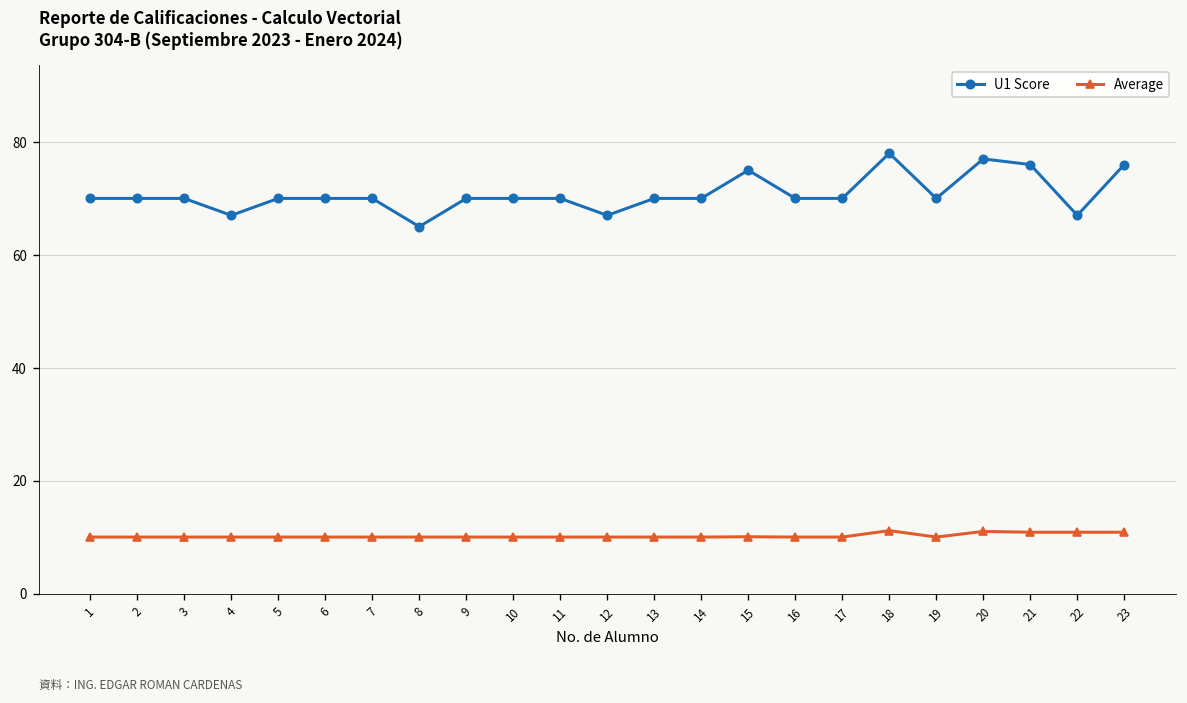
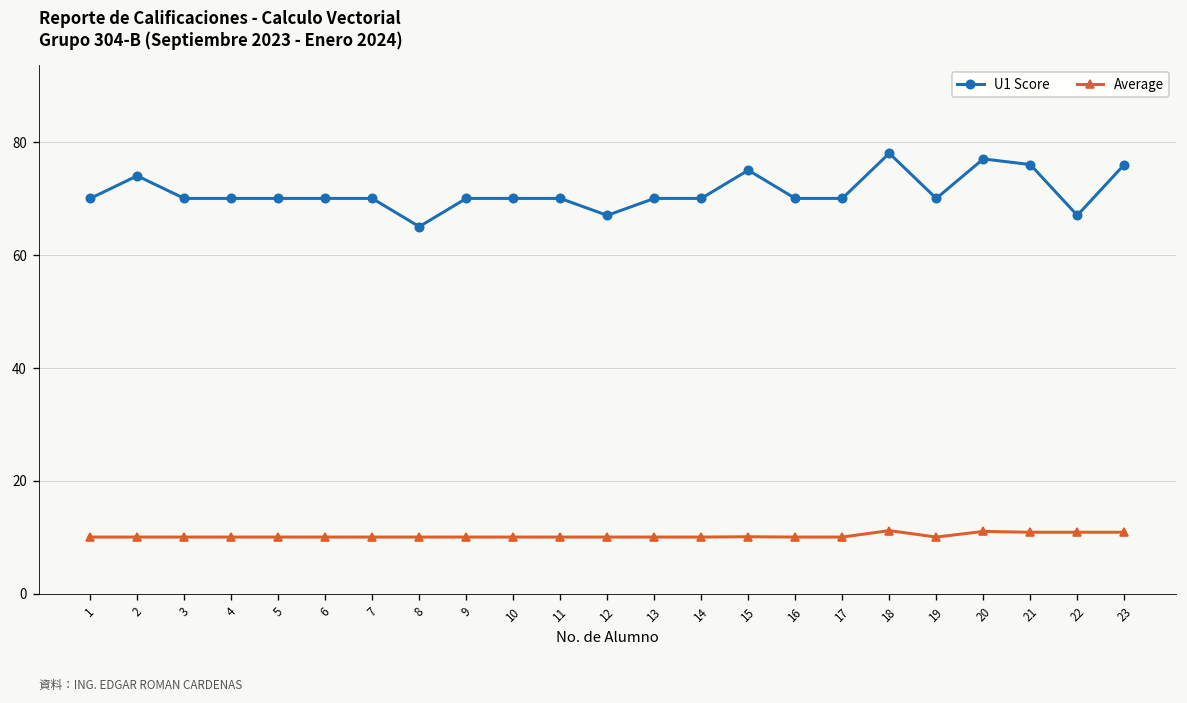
  {
    "U1 Score": {
      "1": 70,
-     "2": 70,
+     "2": 74,
      "3": 70,
-     "4": 67,
+     "4": 70,
      "5": 70,
      "6": 70,
      "7": 70,
      "8": 65,
      "9": 70,
      "10": 70,
      "11": 70,
      "12": 67,
      "13": 70,
      "14": 70,
      "15": 75,
      "16": 70,
      "17": 70,
      "18": 78,
      "19": 70,
      "20": 77,
      "21": 76,
      "22": 67,
      "23": 76
    },
    "Average": {
      "1": 10,
      "2": 10,
      "3": 10,
      "4": 10,
      "5": 10,
      "6": 10,
      "7": 10,
      "8": 10,
      "9": 10,
      "10": 10,
      "11": 10,
      "12": 10,
      "13": 10,
      "14": 10,
      "15": 10,
      "16": 10,
      "17": 10,
      "18": 11,
      "19": 10,
      "20": 11,
      "21": 11,
      "22": 11,
      "23": 11
    }
  }
